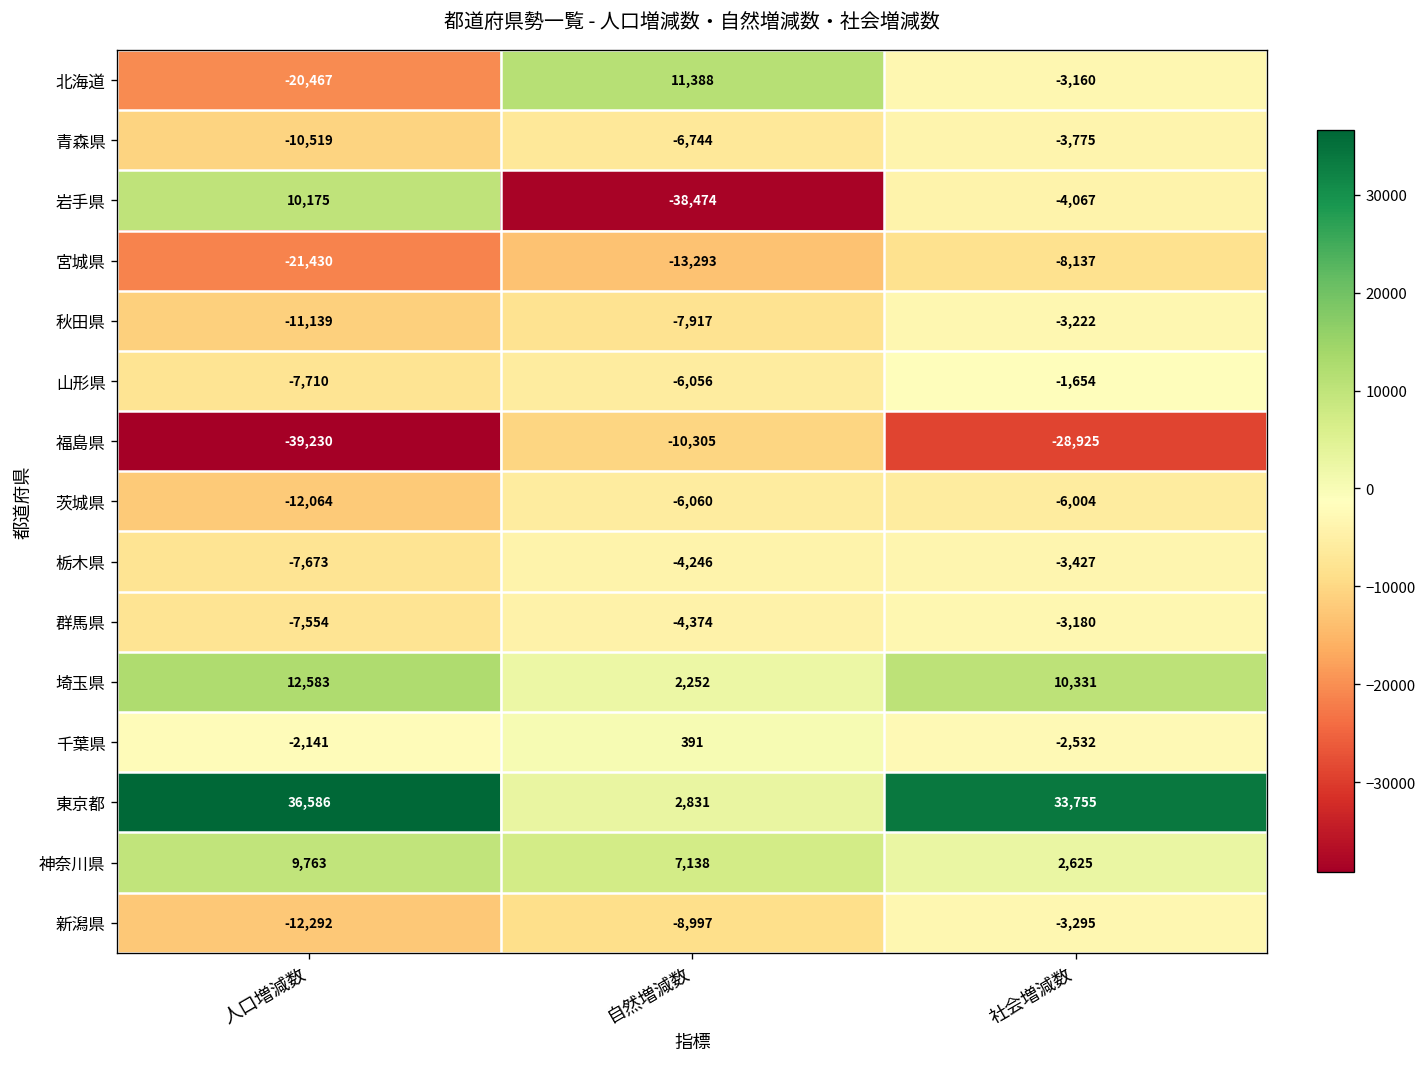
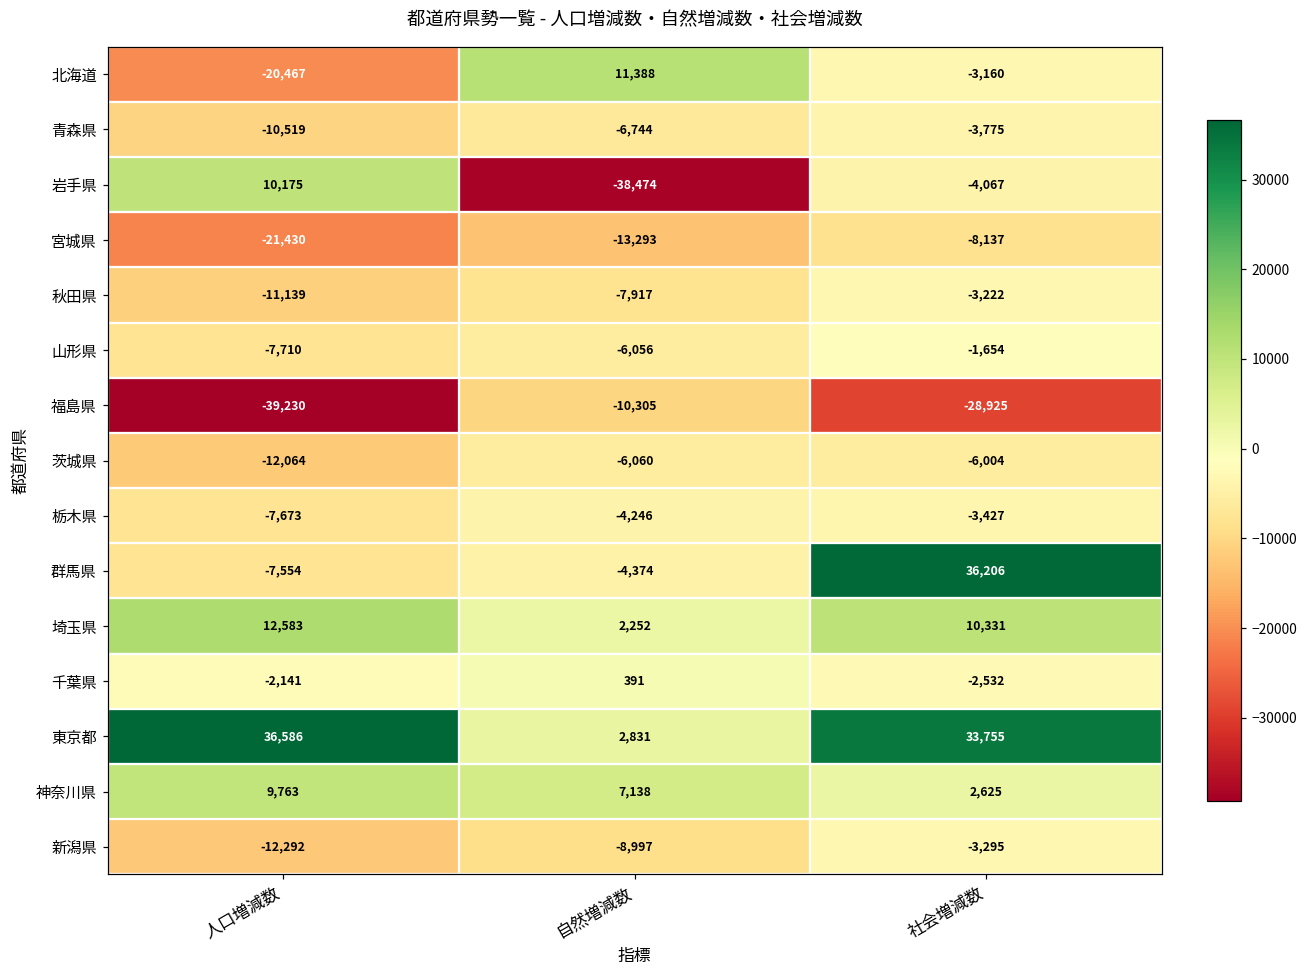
  {
    "北海道": {
      "人口増減数": "-20,467",
      "自然増減数": "11,388",
      "社会増減数": "-3,160"
    },
    "青森県": {
      "人口増減数": "-10,519",
      "自然増減数": "-6,744",
      "社会増減数": "-3,775"
    },
    "岩手県": {
      "人口増減数": "10,175",
      "自然増減数": "-38,474",
      "社会増減数": "-4,067"
    },
    "宮城県": {
      "人口増減数": "-21,430",
      "自然増減数": "-13,293",
      "社会増減数": "-8,137"
    },
    "秋田県": {
      "人口増減数": "-11,139",
      "自然増減数": "-7,917",
      "社会増減数": "-3,222"
    },
    "山形県": {
      "人口増減数": "-7,710",
      "自然増減数": "-6,056",
      "社会増減数": "-1,654"
    },
    "福島県": {
      "人口増減数": "-39,230",
      "自然増減数": "-10,305",
      "社会増減数": "-28,925"
    },
    "茨城県": {
      "人口増減数": "-12,064",
      "自然増減数": "-6,060",
      "社会増減数": "-6,004"
    },
    "栃木県": {
      "人口増減数": "-7,673",
      "自然増減数": "-4,246",
      "社会増減数": "-3,427"
    },
    "群馬県": {
      "人口増減数": "-7,554",
      "自然増減数": "-4,374",
-     "社会増減数": "-3,180"
+     "社会増減数": "36,206"
    },
    "埼玉県": {
      "人口増減数": "12,583",
      "自然増減数": "2,252",
      "社会増減数": "10,331"
    },
    "千葉県": {
      "人口増減数": "-2,141",
      "自然増減数": "391",
      "社会増減数": "-2,532"
    },
    "東京都": {
      "人口増減数": "36,586",
      "自然増減数": "2,831",
      "社会増減数": "33,755"
    },
    "神奈川県": {
      "人口増減数": "9,763",
      "自然増減数": "7,138",
      "社会増減数": "2,625"
    },
    "新潟県": {
      "人口増減数": "-12,292",
      "自然増減数": "-8,997",
      "社会増減数": "-3,295"
    }
  }
